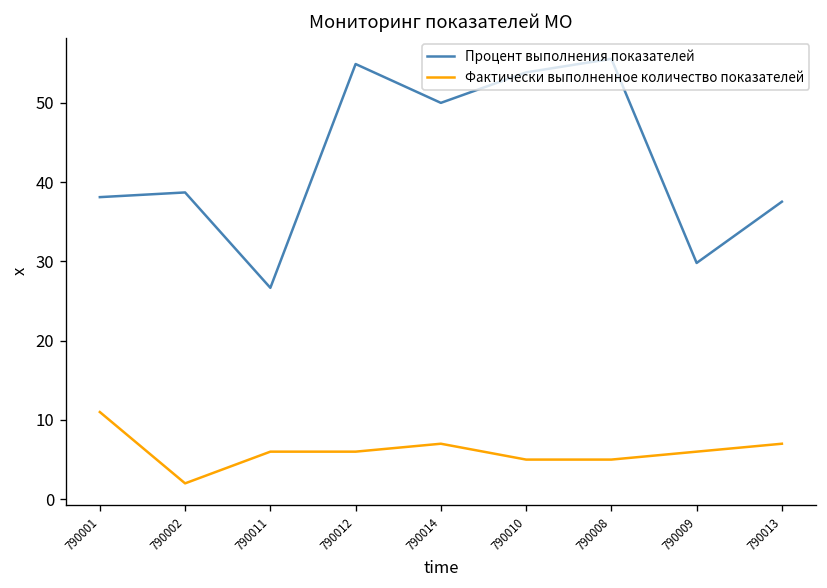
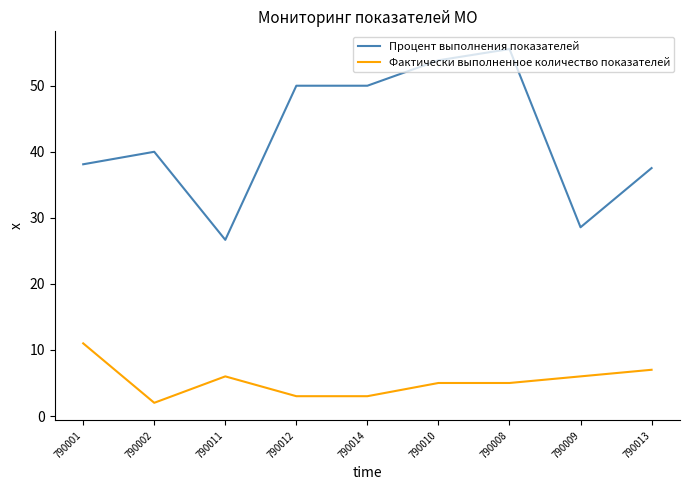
  {
    "Процент выполнения показателей": {
      "790001": 38,
-     "790002": 39,
+     "790002": 40,
      "790011": 27,
-     "790012": 55,
+     "790012": 50,
      "790014": 50,
-     "790009": 30,
+     "790009": 29,
      "790013": 38
    },
    "Фактически выполненное количество показателей": {
      "790001": 11,
      "790002": 2,
      "790011": 6,
-     "790012": 6,
-     "790014": 7,
+     "790012": 3,
+     "790014": 3,
      "790010": 5,
      "790008": 5,
      "790009": 6,
      "790013": 7
    }
  }
